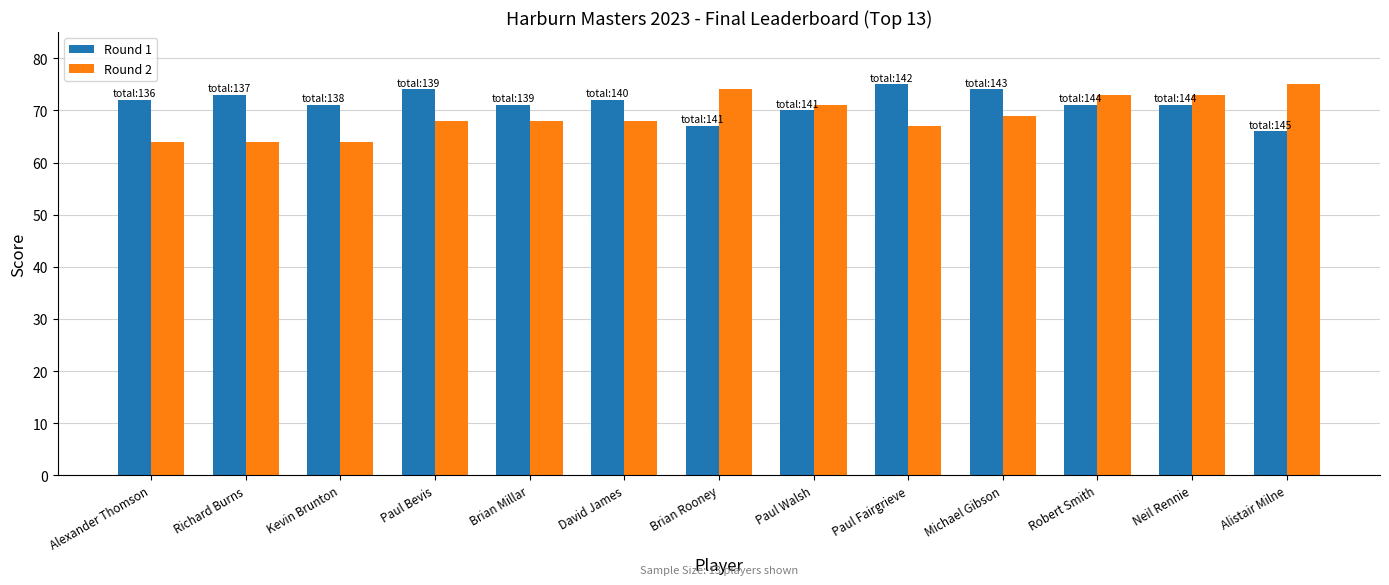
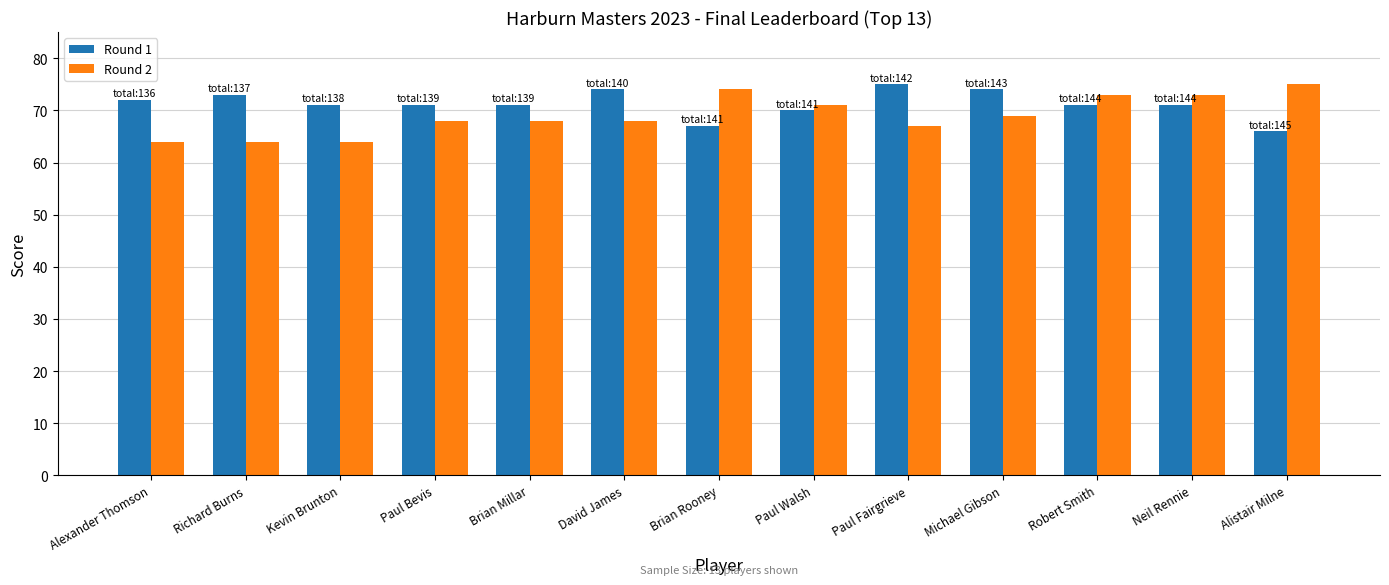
  {
    "Round 1": {
-     "Paul Bevis": 74,
-     "David James": 72
+     "Paul Bevis": 71,
+     "David James": 74
    },
    "Round 2": {
      "Alexander Thomson": 64,
      "Richard Burns": 64,
      "Kevin Brunton": 64,
      "Paul Bevis": 68,
      "Brian Millar": 68,
      "David James": 68,
      "Brian Rooney": 74,
      "Paul Walsh": 71,
      "Paul Fairgrieve": 67,
      "Michael Gibson": 69,
      "Robert Smith": 73,
      "Neil Rennie": 73,
      "Alistair Milne": 75
    }
  }
